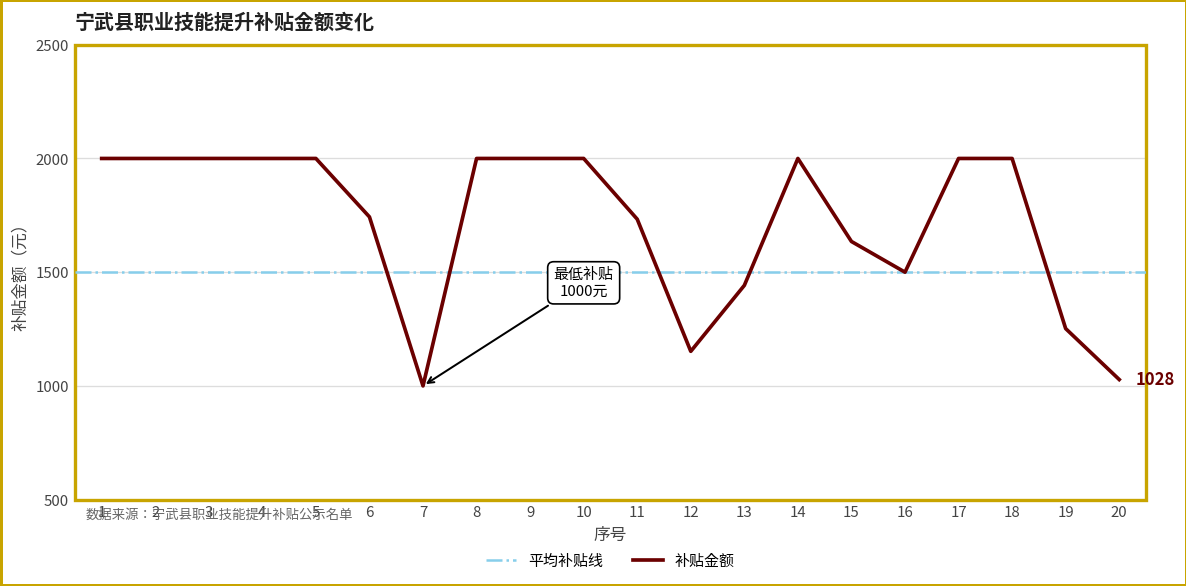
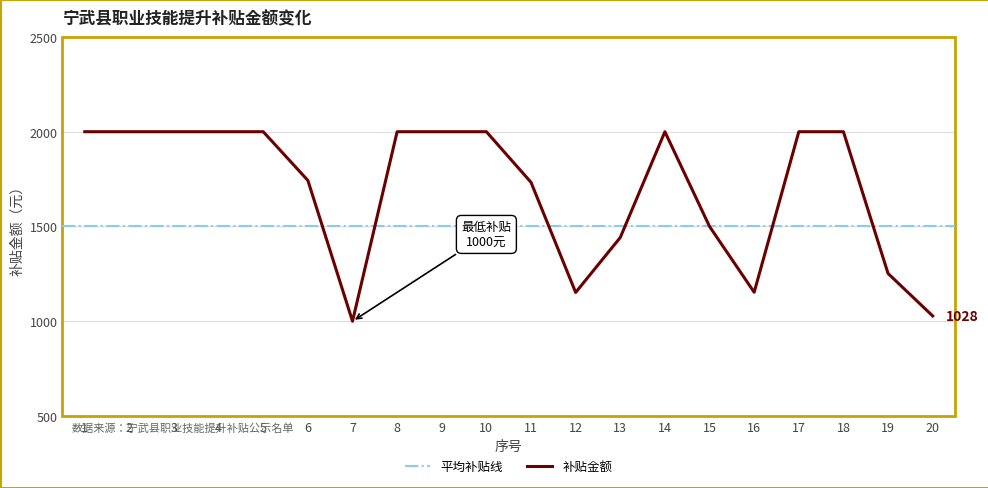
  {
    "1": 2000,
    "2": 2000,
    "3": 2000,
    "4": 2000,
    "5": 2000,
    "6": 1740,
    "8": 2000,
    "9": 2000,
    "10": 2000,
    "11": 1730,
    "12": 1150,
    "13": 1440,
    "14": 2000,
-   "15": 1640,
-   "16": 1500,
+   "15": 1500,
+   "16": 1150,
    "17": 2000,
    "18": 2000,
    "19": 1250
  }
